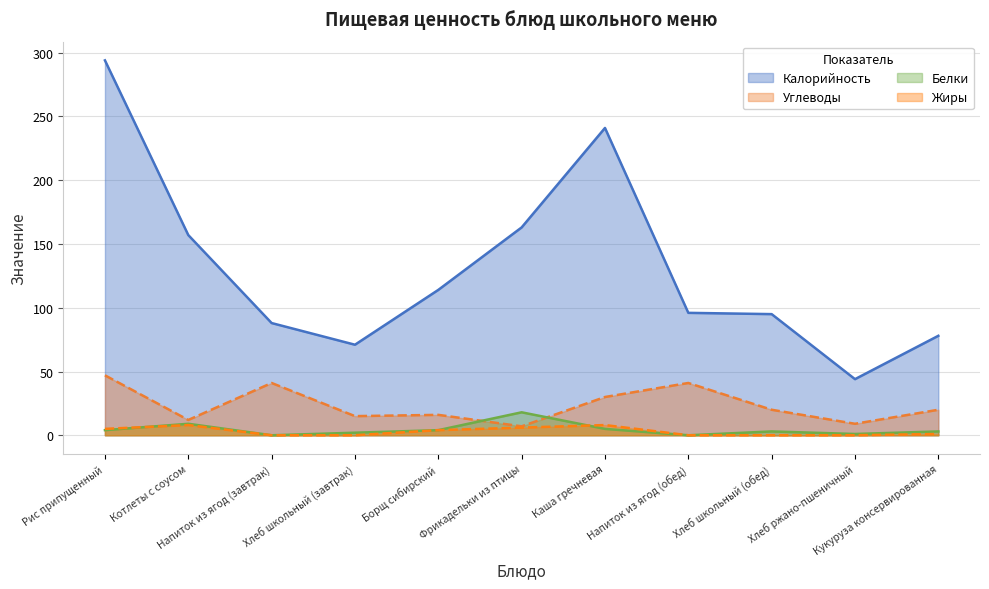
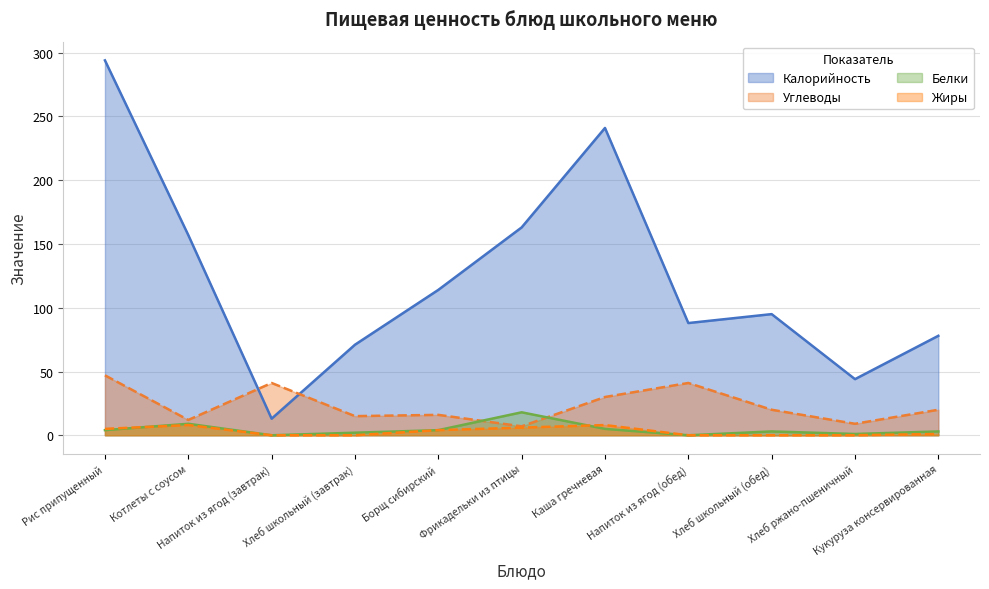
  {
    "Калорийность": {
      "Рис припущенный": 294,
      "Котлеты с соусом": 157,
-     "Напиток из ягод (завтрак)": 88,
+     "Напиток из ягод (завтрак)": 13,
      "Хлеб школьный (завтрак)": 71,
      "Борщ сибирский": 114,
      "Фрикадельки из птицы": 163,
      "Каша гречневая": 241,
-     "Напиток из ягод (обед)": 96,
+     "Напиток из ягод (обед)": 88,
      "Хлеб школьный (обед)": 95,
      "Хлеб ржано-пшеничный": 44,
      "Кукуруза консервированная": 78
    },
    "Белки": {
      "Хлеб школьный (завтрак)": 2,
      "Фрикадельки из птицы": 18,
      "Каша гречневая": 5,
      "Хлеб школьный (обед)": 3,
      "Кукуруза консервированная": 3
    }
  }
